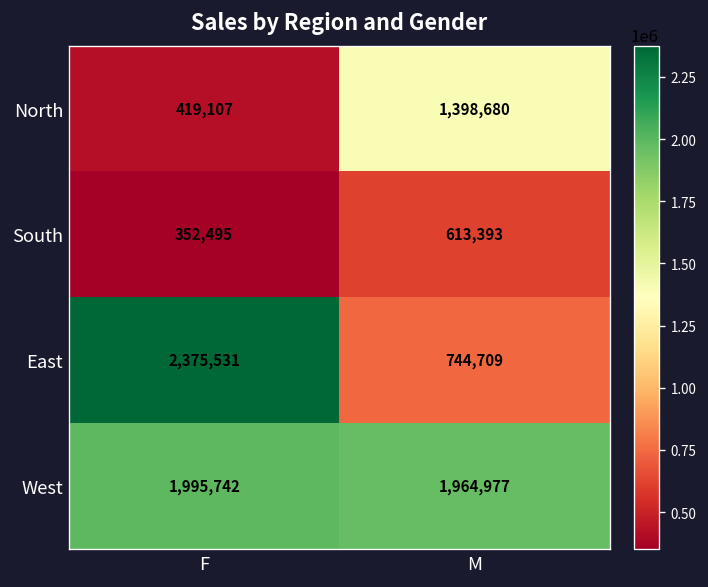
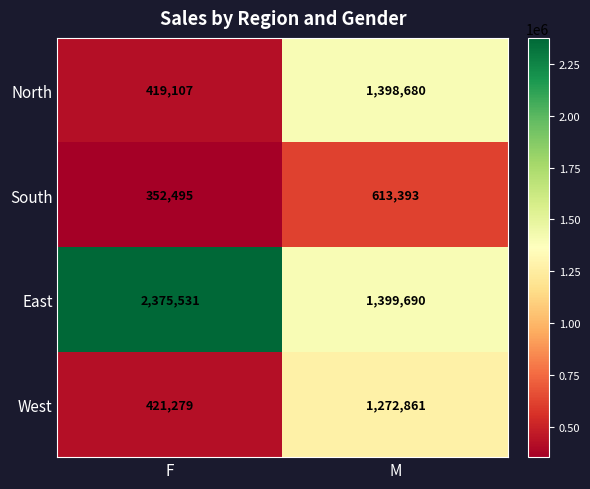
  {
    "North": {
      "F": "419,107",
      "M": "1,398,680"
    },
    "South": {
      "F": "352,495",
      "M": "613,393"
    },
    "East": {
      "F": "2,375,531",
-     "M": "744,709"
+     "M": "1,399,690"
    },
    "West": {
-     "F": "1,995,742",
-     "M": "1,964,977"
+     "F": "421,279",
+     "M": "1,272,861"
    }
  }
